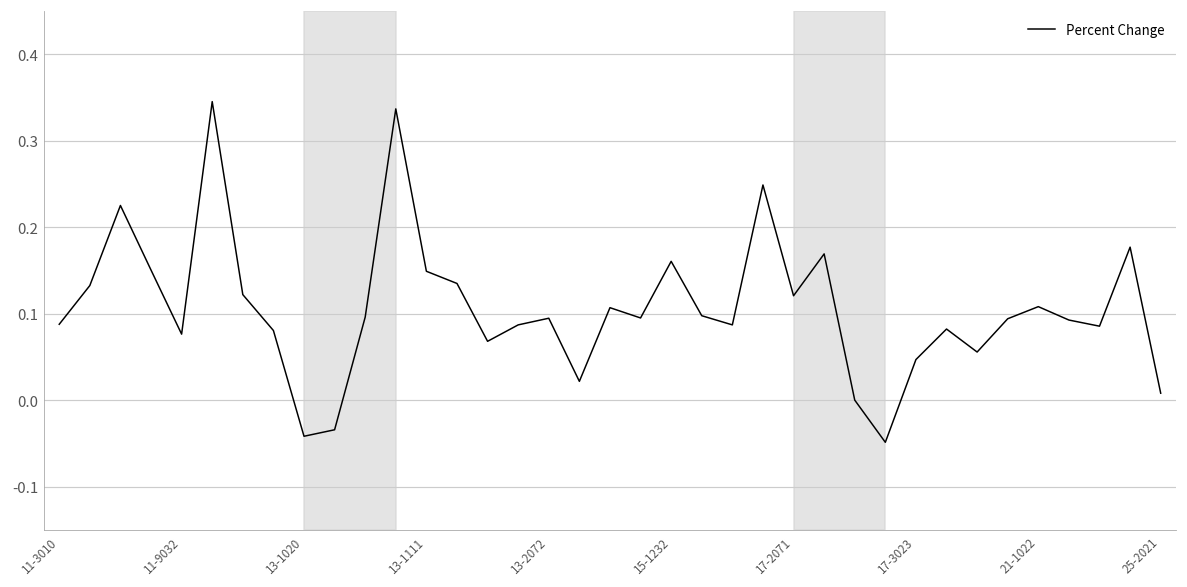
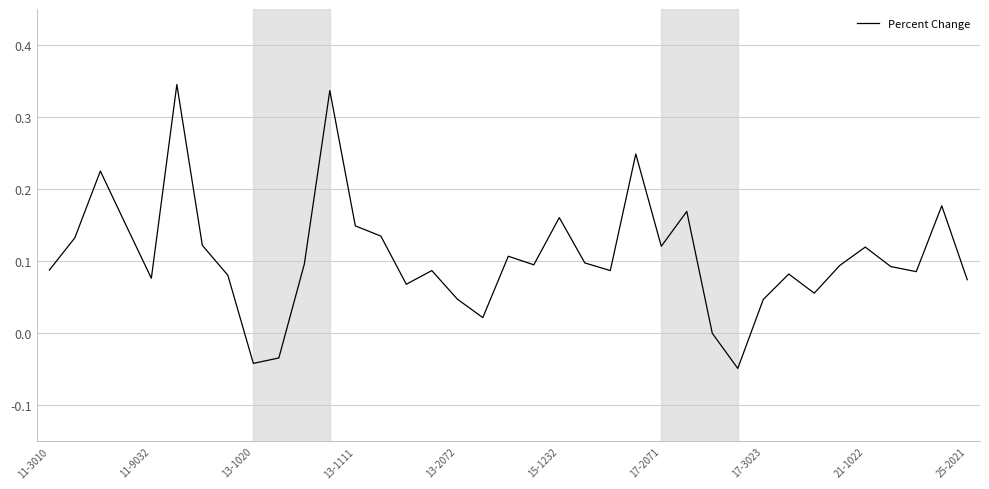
  {
    "11-3010": 0.09,
    "11-9032": 0.08,
    "13-1020": -0.04,
    "13-1111": 0.15,
-   "13-2072": 0.09,
+   "13-2072": 0.05,
    "15-1232": 0.16,
    "17-2071": 0.12,
    "17-3023": 0.05,
-   "21-1022": 0.11,
-   "25-2021": 0.01
+   "21-1022": 0.12,
+   "25-2021": 0.07
  }
